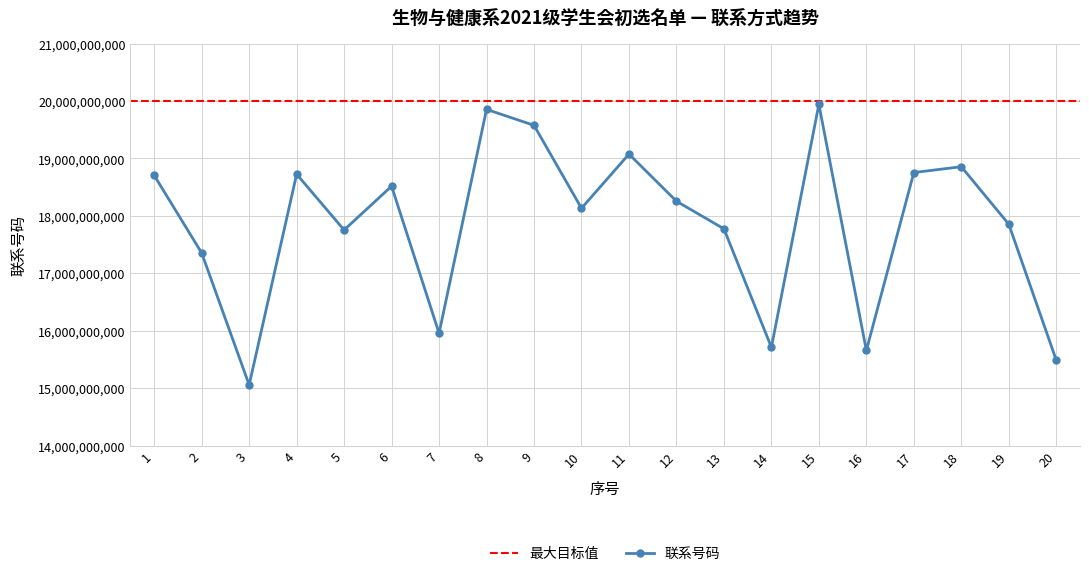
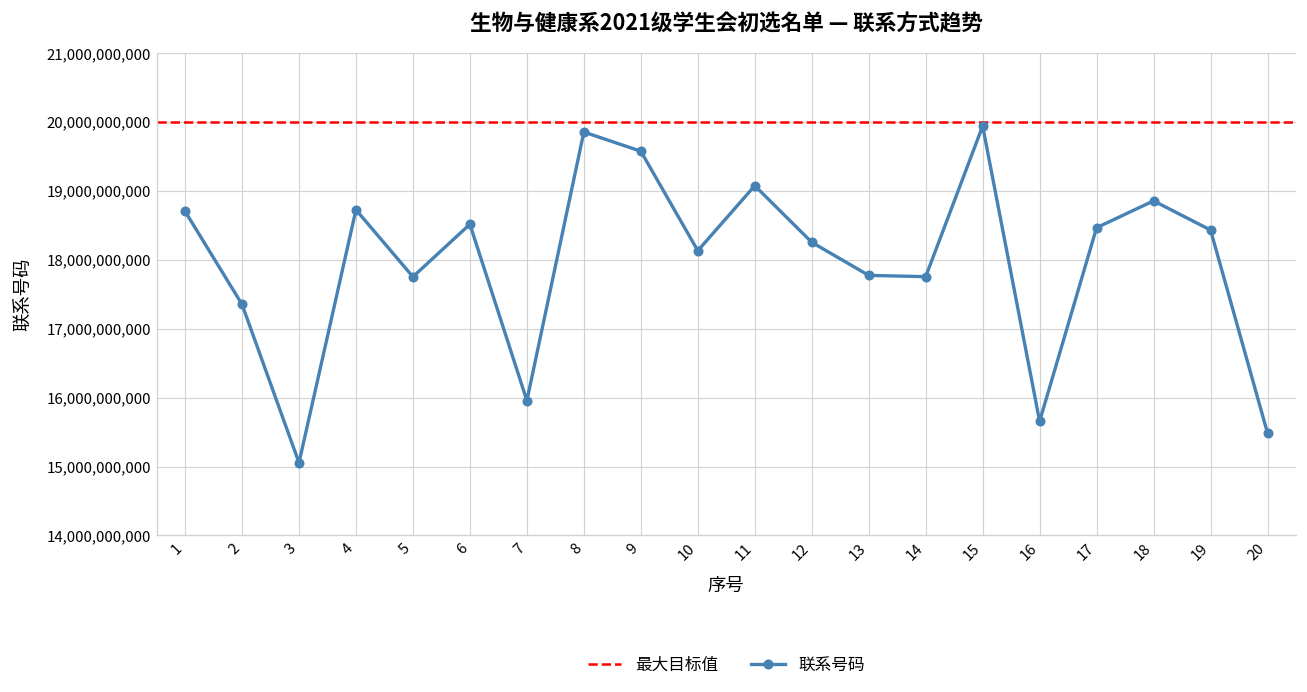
  {
    "1": "18,700,000,000",
    "2": "17,400,000,000",
    "3": "15,100,000,000",
    "4": "18,700,000,000",
    "5": "17,800,000,000",
    "6": "18,500,000,000",
    "7": "16,000,000,000",
    "8": "19,900,000,000",
    "9": "19,600,000,000",
    "10": "18,100,000,000",
    "11": "19,100,000,000",
    "12": "18,300,000,000",
    "13": "17,800,000,000",
-   "14": "15,700,000,000",
+   "14": "17,800,000,000",
    "15": "19,900,000,000",
    "16": "15,700,000,000",
-   "17": "18,800,000,000",
+   "17": "18,500,000,000",
    "18": "18,900,000,000",
-   "19": "17,900,000,000",
+   "19": "18,400,000,000",
    "20": "15,500,000,000"
  }
